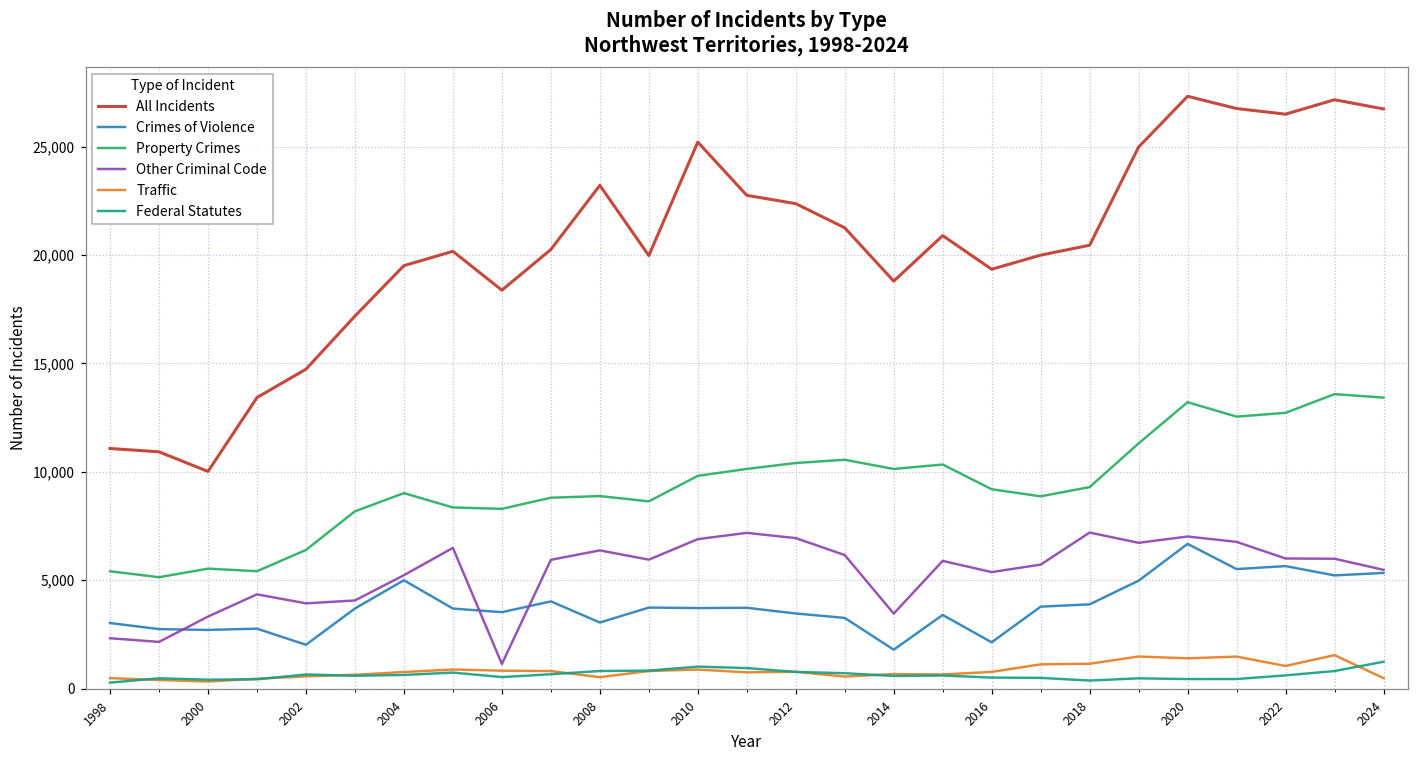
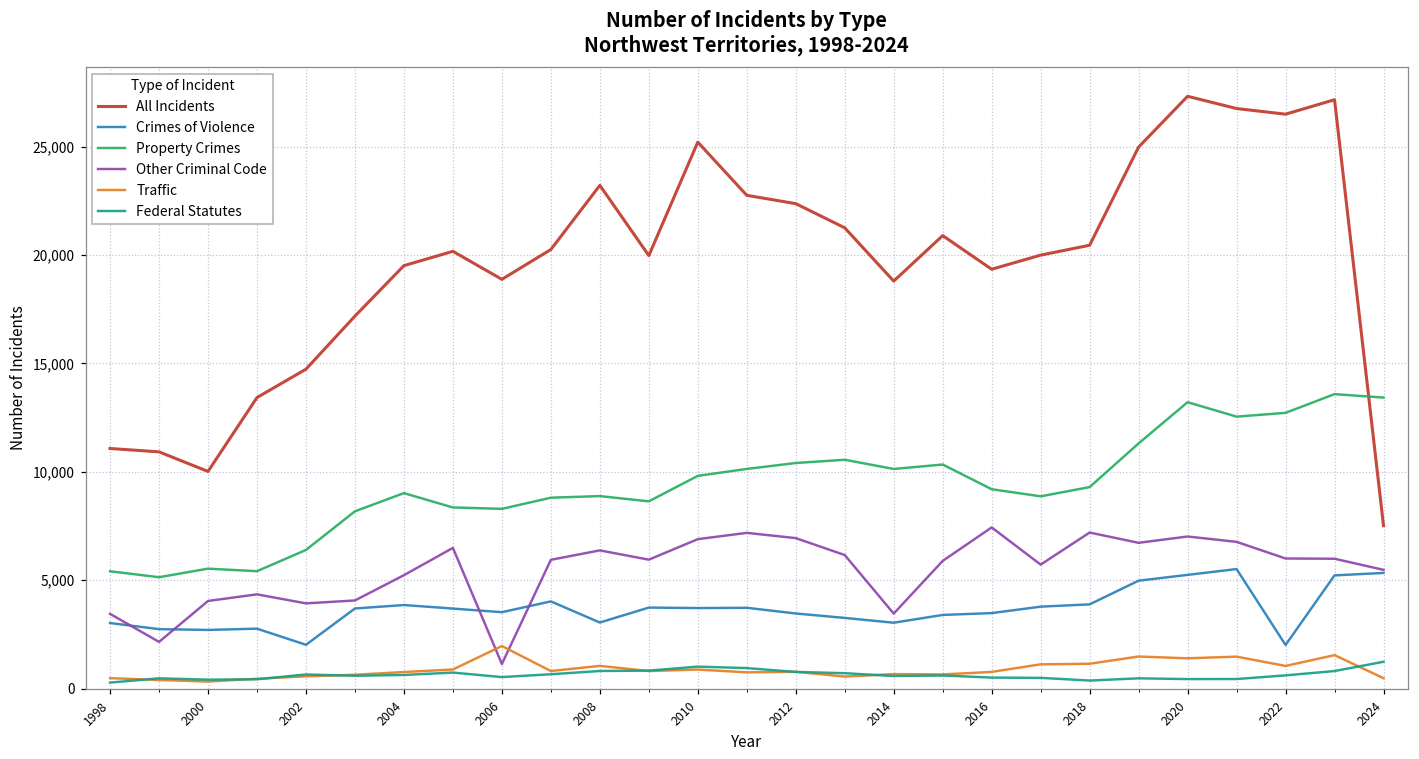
  {
    "All Incidents": {
      "1998": "11,100",
      "2000": "10,000",
      "2002": "14,700",
      "2004": "19,500",
-     "2006": "18,400",
+     "2006": "18,900",
      "2008": "23,200",
      "2010": "25,200",
      "2012": "22,400",
      "2014": "18,800",
      "2016": "19,300",
      "2018": "20,400",
      "2020": "27,300",
      "2022": "26,500",
-     "2024": "26,700"
+     "2024": "7,500"
    },
    "Crimes of Violence": {
      "1998": "3,000",
      "2000": "2,700",
      "2002": "2,000",
-     "2004": "5,000",
+     "2004": "3,900",
      "2006": "3,500",
      "2008": "3,100",
      "2010": "3,700",
      "2012": "3,500",
-     "2014": "1,800",
-     "2016": "2,100",
+     "2014": "3,000",
+     "2016": "3,500",
      "2018": "3,900",
-     "2020": "6,700",
-     "2022": "5,700",
+     "2020": "5,200",
+     "2022": "2,000",
      "2024": "5,300"
    },
    "Other Criminal Code": {
-     "1998": "2,300",
-     "2000": "3,300",
+     "1998": "3,500",
+     "2000": "4,000",
      "2002": "3,900",
      "2004": "5,200",
      "2006": "1,100",
      "2008": "6,400",
      "2010": "6,900",
      "2012": "6,900",
      "2014": "3,500",
-     "2016": "5,400",
+     "2016": "7,400",
      "2018": "7,200",
      "2020": "7,000",
      "2022": "6,000",
      "2024": "5,500"
    },
    "Traffic": {
      "1998": "500",
      "2004": "800",
-     "2006": "800",
-     "2008": "500",
+     "2006": "2,000",
+     "2008": "1,100",
      "2010": "900",
      "2016": "800",
      "2018": "1,100",
      "2020": "1,400",
      "2022": "1,000",
      "2024": "500"
    }
  }
